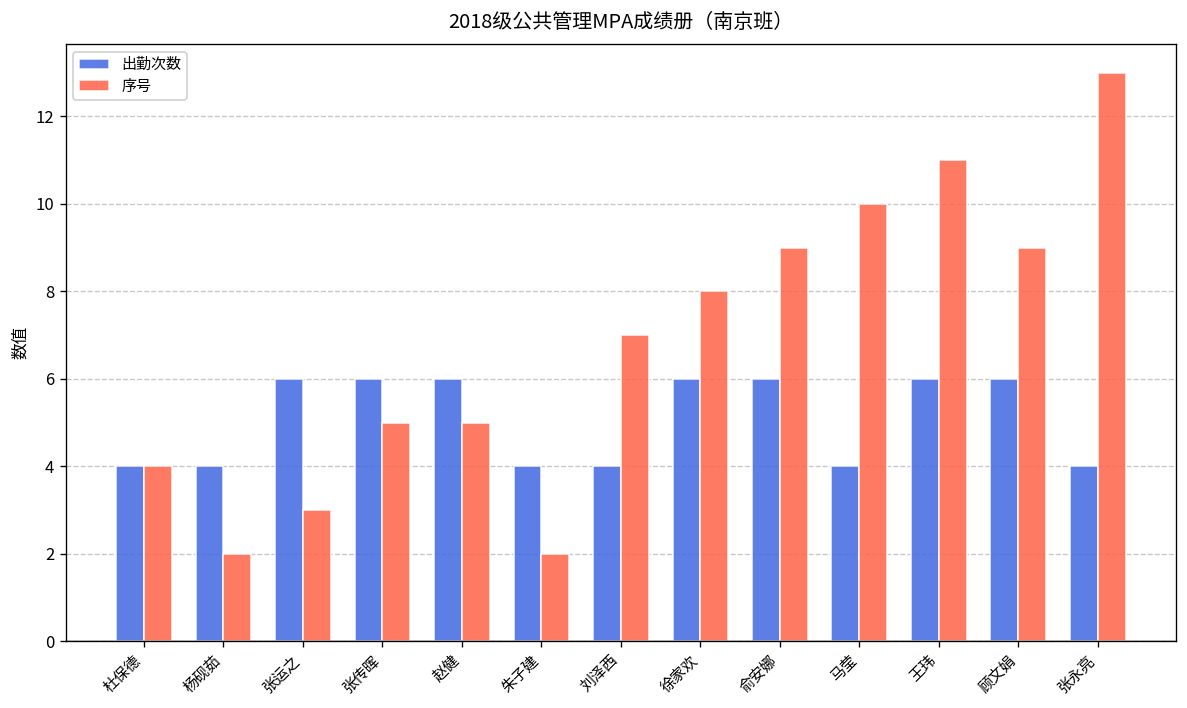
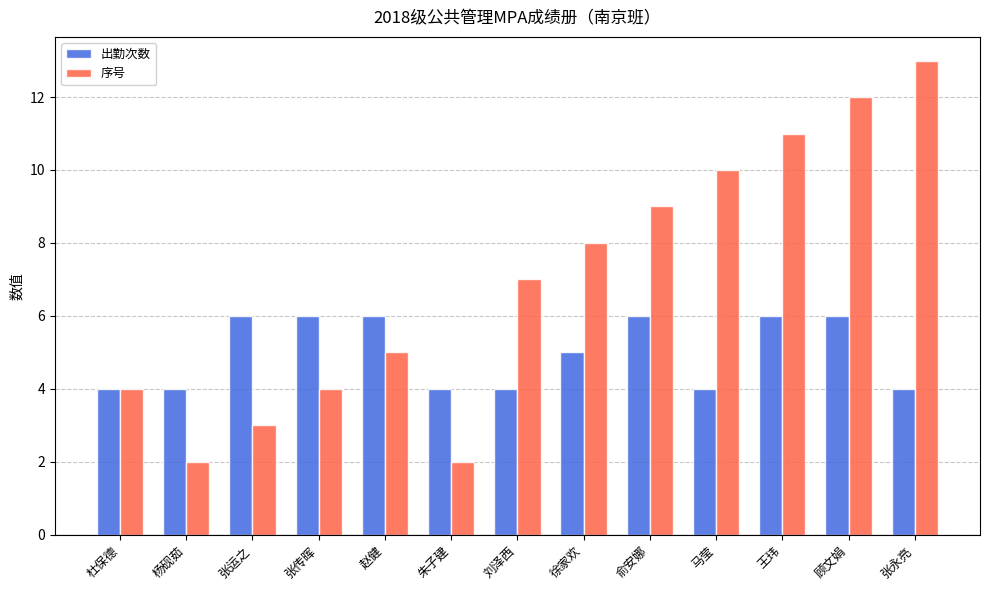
  {
    "出勤次数": {
      "杜保德": 4,
      "杨砚茹": 4,
      "张运之": 6,
      "张传晖": 6,
      "赵健": 6,
      "朱子建": 4,
      "刘泽西": 4,
-     "徐家欢": 6,
+     "徐家欢": 5,
      "俞安娜": 6,
      "马莹": 4,
      "王玮": 6,
      "顾文娟": 6,
      "张永亮": 4
    },
    "序号": {
      "杜保德": 4,
      "杨砚茹": 2,
      "张运之": 3,
-     "张传晖": 5,
+     "张传晖": 4,
      "赵健": 5,
      "朱子建": 2,
      "刘泽西": 7,
      "徐家欢": 8,
      "俞安娜": 9,
      "马莹": 10,
      "王玮": 11,
-     "顾文娟": 9,
+     "顾文娟": 12,
      "张永亮": 13
    }
  }
